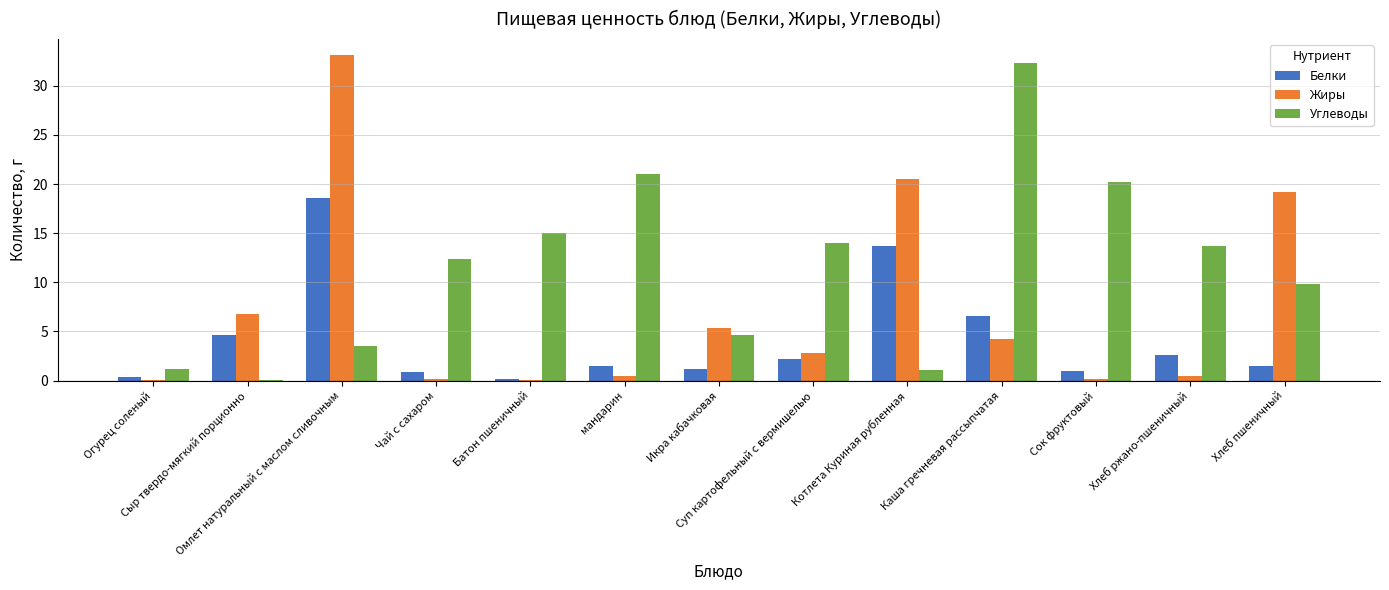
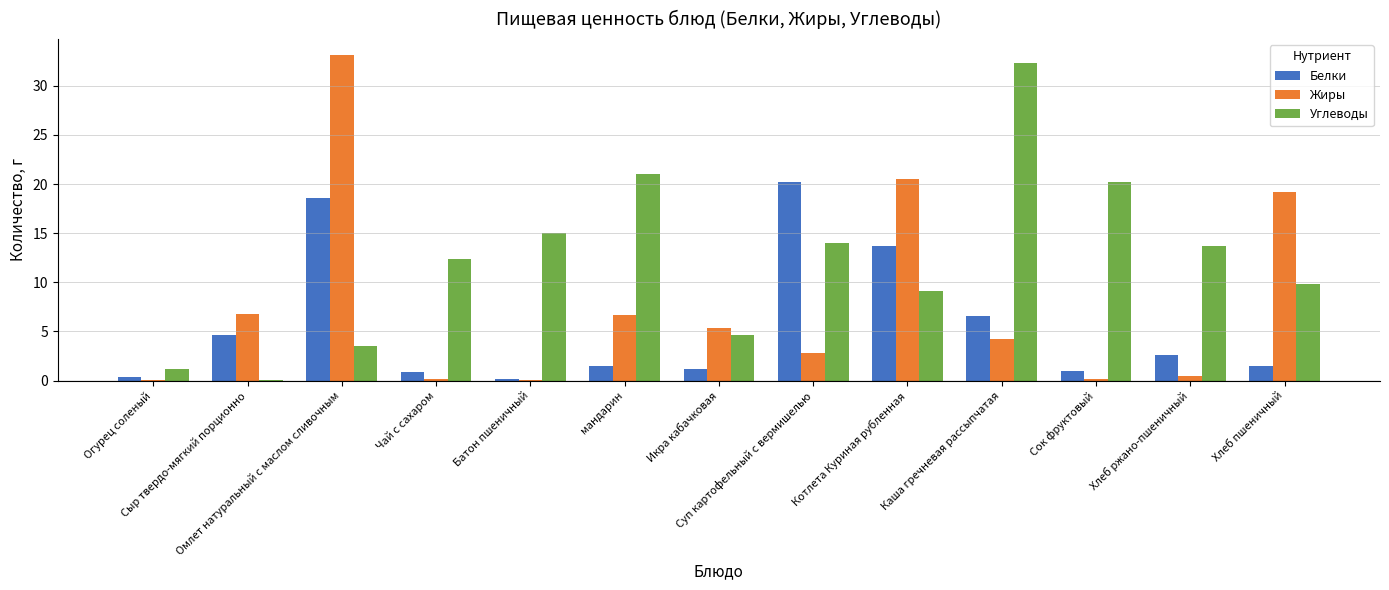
  {
    "Белки": {
      "Огурец соленый": 0,
      "Сыр твердо-мягкий порционно": 5,
      "Омлет натуральный с маслом сливочным": 19,
      "Чай с сахаром": 1,
      "мандарин": 2,
      "Икра кабачковая": 1,
-     "Суп картофельный с вермишелью": 2,
+     "Суп картофельный с вермишелью": 20,
      "Котлета Куриная рубленная": 14,
      "Каша гречневая рассыпчатая": 7,
      "Сок фруктовый": 1,
      "Хлеб ржано-пшеничный": 3,
      "Хлеб пшеничный": 2
    },
    "Жиры": {
      "Сыр твердо-мягкий порционно": 7,
      "Омлет натуральный с маслом сливочным": 33,
-     "мандарин": 1,
+     "мандарин": 7,
      "Икра кабачковая": 5,
      "Суп картофельный с вермишелью": 3,
      "Котлета Куриная рубленная": 21,
      "Каша гречневая рассыпчатая": 4,
      "Хлеб ржано-пшеничный": 0,
      "Хлеб пшеничный": 19
    },
    "Углеводы": {
      "Огурец соленый": 1,
      "Омлет натуральный с маслом сливочным": 4,
      "Чай с сахаром": 12,
      "Батон пшеничный": 15,
      "мандарин": 21,
      "Икра кабачковая": 5,
      "Суп картофельный с вермишелью": 14,
-     "Котлета Куриная рубленная": 1,
+     "Котлета Куриная рубленная": 9,
      "Каша гречневая рассыпчатая": 32,
      "Сок фруктовый": 20,
      "Хлеб ржано-пшеничный": 14,
      "Хлеб пшеничный": 10
    }
  }
